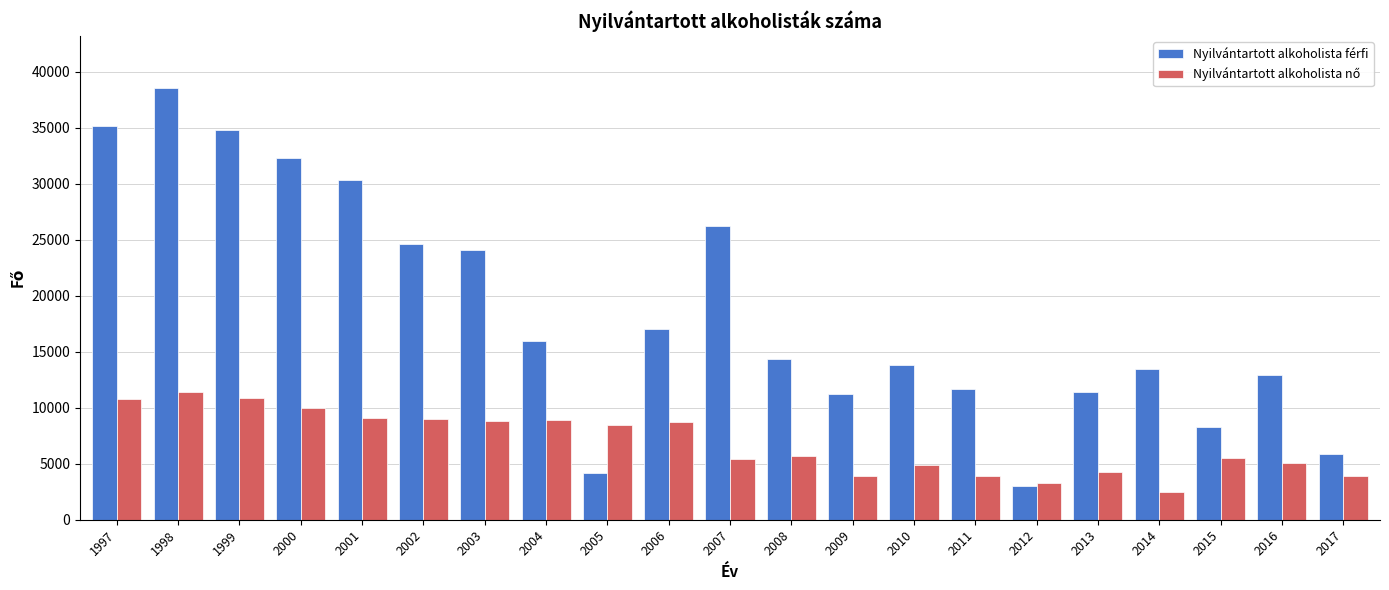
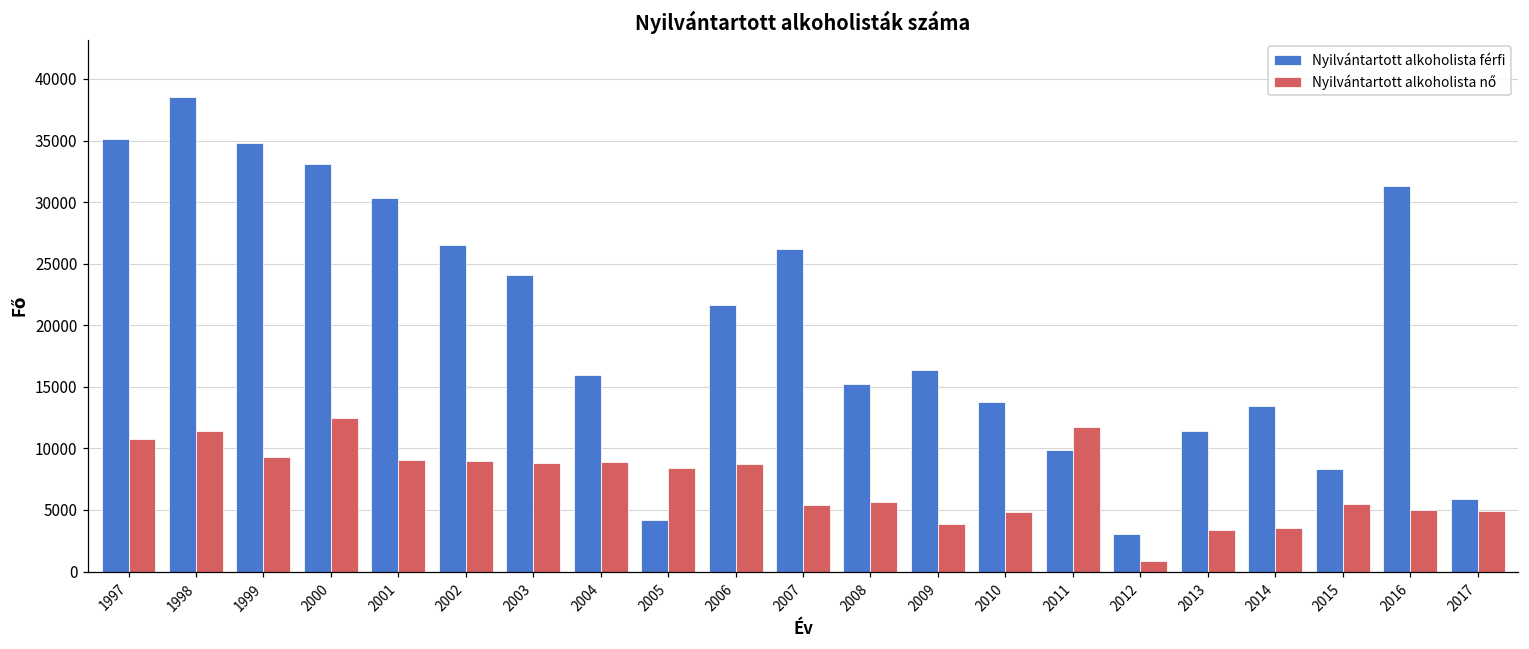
  {
    "Nyilvántartott alkoholista férfi": {
      "1997": 35200,
      "1998": 38600,
      "1999": 34800,
-     "2000": 32300,
+     "2000": 33100,
      "2001": 30300,
-     "2002": 24600,
+     "2002": 26600,
      "2003": 24100,
      "2004": 16000,
      "2005": 4200,
-     "2006": 17100,
+     "2006": 21700,
      "2007": 26200,
-     "2008": 14300,
-     "2009": 11200,
+     "2008": 15200,
+     "2009": 16400,
      "2010": 13800,
-     "2011": 11700,
+     "2011": 9900,
      "2012": 3000,
      "2013": 11400,
      "2014": 13400,
      "2015": 8300,
-     "2016": 13000,
+     "2016": 31300,
      "2017": 5900
    },
    "Nyilvántartott alkoholista nő": {
      "1997": 10700,
      "1998": 11400,
-     "1999": 10800,
-     "2000": 9900,
+     "1999": 9300,
+     "2000": 12500,
      "2001": 9000,
      "2002": 9000,
      "2003": 8800,
      "2004": 8900,
      "2005": 8400,
      "2006": 8700,
      "2007": 5400,
      "2008": 5700,
      "2009": 3900,
      "2010": 4900,
-     "2011": 3900,
-     "2012": 3300,
-     "2013": 4200,
-     "2014": 2400,
+     "2011": 11700,
+     "2012": 800,
+     "2013": 3400,
+     "2014": 3600,
      "2015": 5500,
      "2016": 5000,
-     "2017": 3900
+     "2017": 5000
    }
  }
